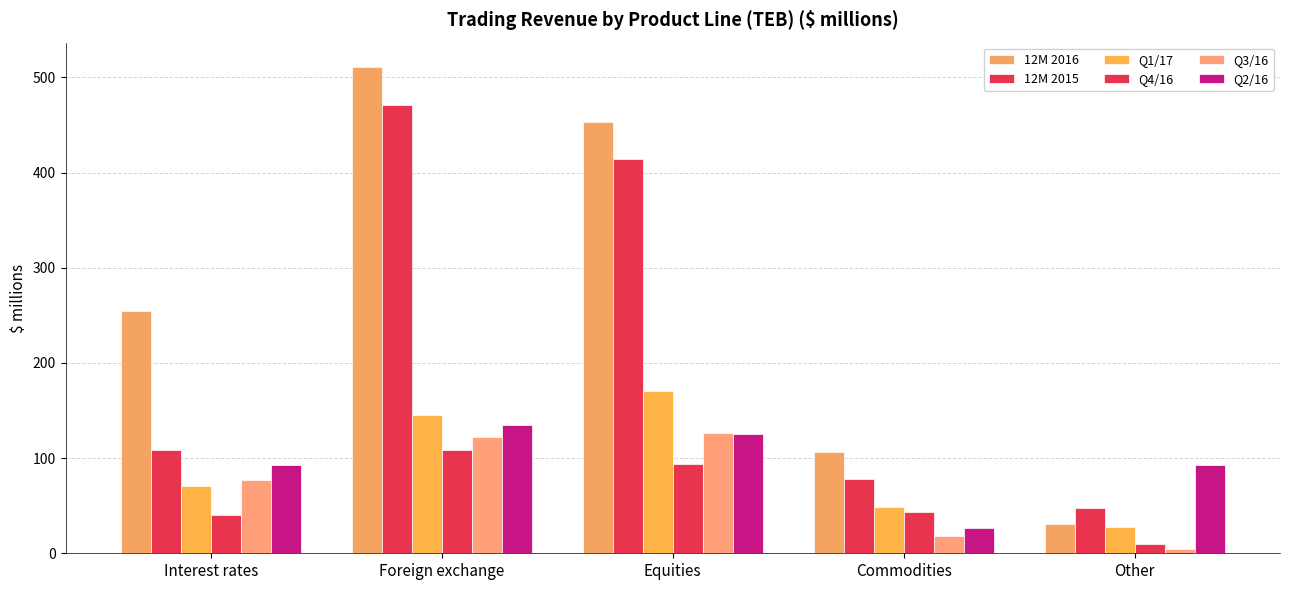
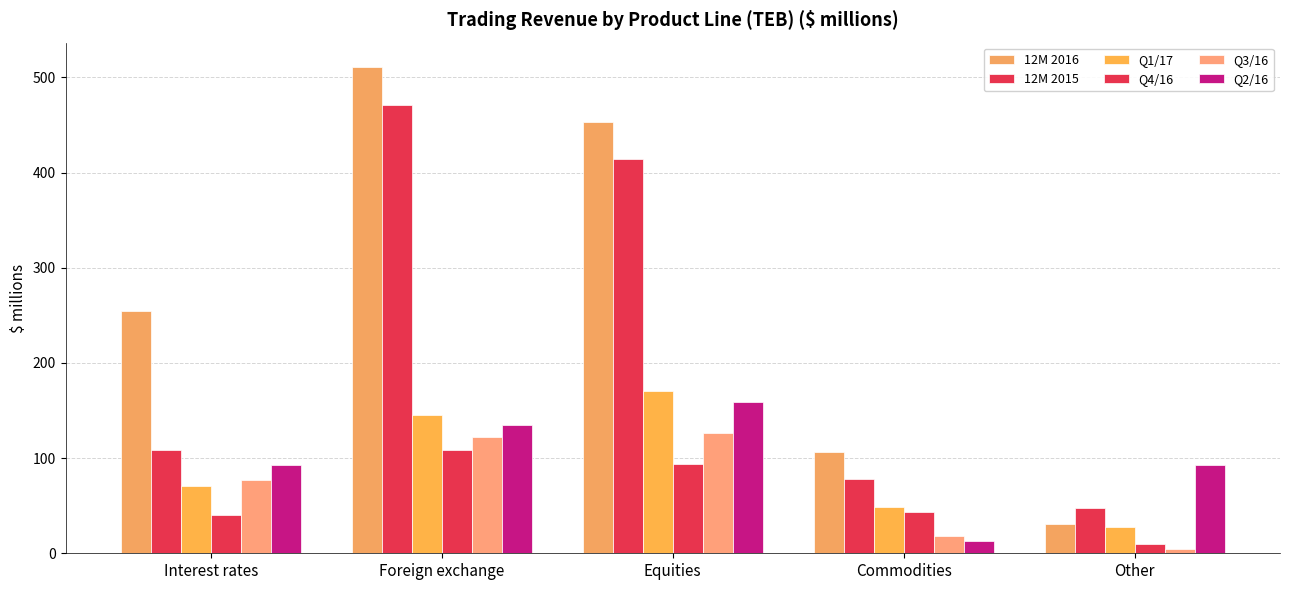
  {
    "Q2/16": {
      "Interest rates": 90,
      "Foreign exchange": 140,
-     "Equities": 130,
-     "Commodities": 30,
+     "Equities": 160,
+     "Commodities": 10,
      "Other": 90
    }
  }
